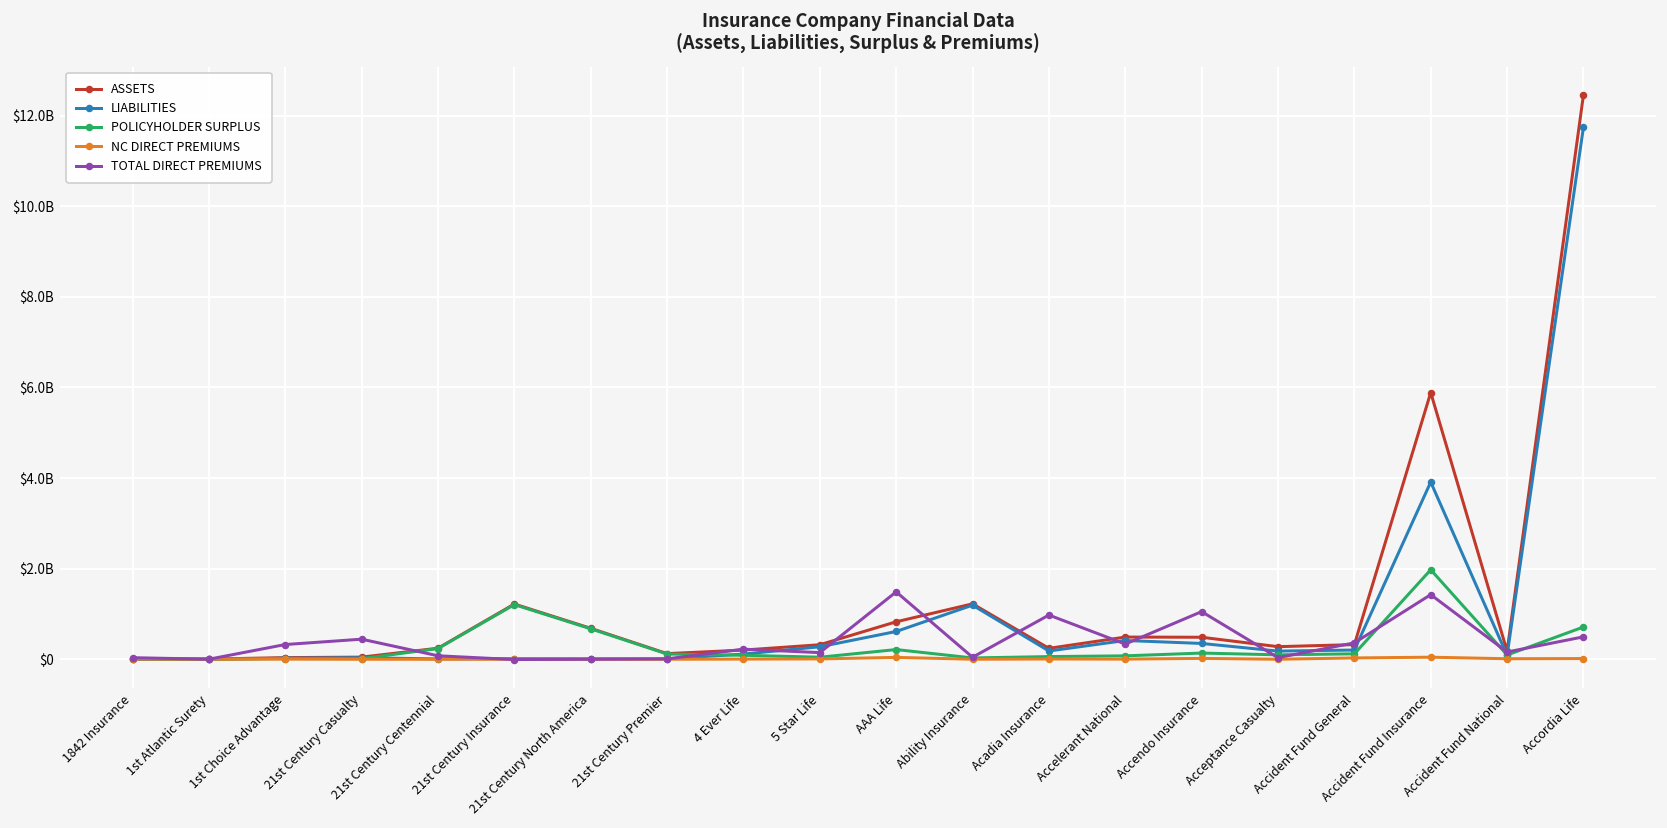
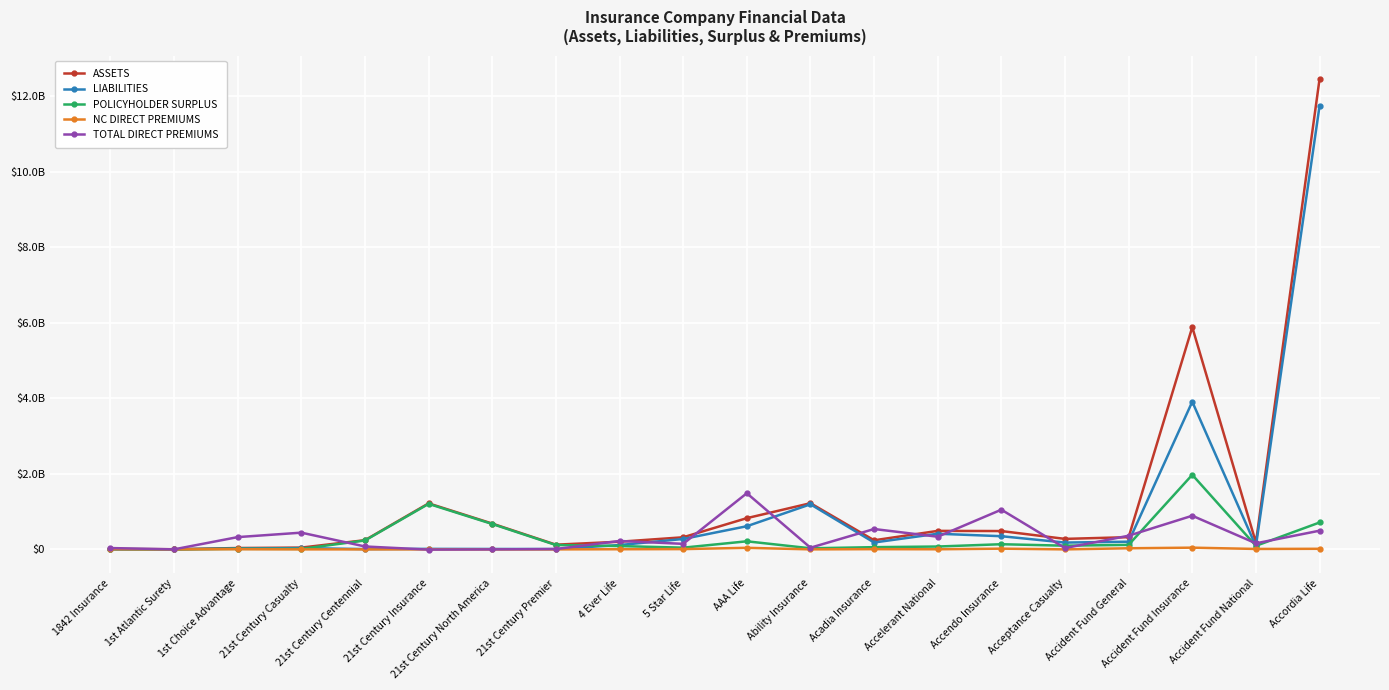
  {
    "ASSETS": {
      "AAA Life": "$800000000",
      "Accelerant National": "$500000000",
      "Accendo Insurance": "$500000000",
      "Acceptance Casualty": "$300000000",
      "Accident Fund Insurance": "$5900000000",
      "Accordia Life": "$12500000000"
    },
    "LIABILITIES": {
      "AAA Life": "$600000000",
      "Accelerant National": "$400000000",
      "Accendo Insurance": "$300000000",
      "Acceptance Casualty": "$200000000",
      "Accident Fund General": "$200000000",
      "Accident Fund Insurance": "$3900000000",
      "Accordia Life": "$11700000000"
    },
    "POLICYHOLDER SURPLUS": {
      "AAA Life": "$200000000",
      "Accelerant National": "$100000000",
      "Accendo Insurance": "$100000000",
      "Accident Fund General": "$100000000",
      "Accident Fund Insurance": "$2000000000",
      "Accordia Life": "$700000000"
    },
    "NC DIRECT PREMIUMS": {
      "4 Ever Life": "$0",
      "AAA Life": "$0",
      "Accelerant National": "$0",
      "Accendo Insurance": "$0",
      "Accident Fund General": "$0",
      "Accident Fund Insurance": "$0",
      "Accident Fund National": "$0",
      "Accordia Life": "$0"
    },
    "TOTAL DIRECT PREMIUMS": {
      "1st Choice Advantage": "$300000000",
      "21st Century Casualty": "$400000000",
      "21st Century Centennial": "$100000000",
      "5 Star Life": "$100000000",
      "AAA Life": "$1500000000",
-     "Acadia Insurance": "$1000000000",
+     "Acadia Insurance": "$500000000",
      "Accelerant National": "$300000000",
      "Accendo Insurance": "$1100000000",
-     "Accident Fund Insurance": "$1400000000",
+     "Accident Fund Insurance": "$900000000",
      "Accordia Life": "$500000000"
    }
  }
